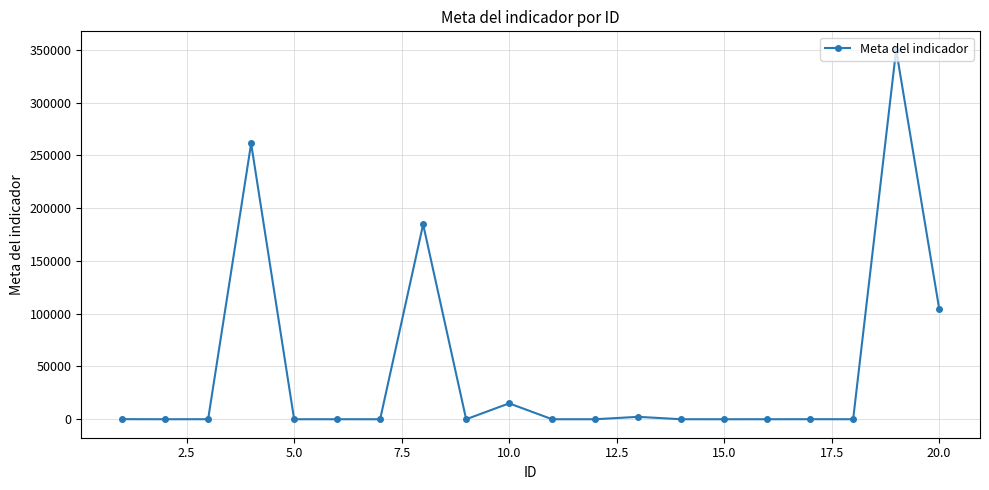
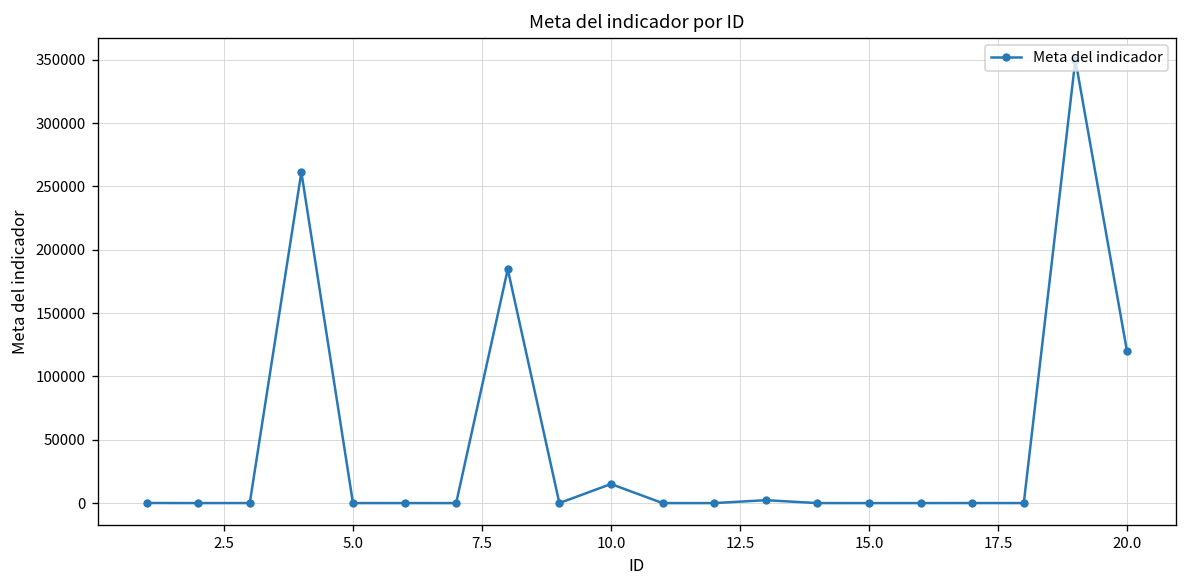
  {
    "5.0": 0,
    "10.0": 15000,
    "15.0": 0,
-   "20.0": 105000
+   "20.0": 120000
  }
